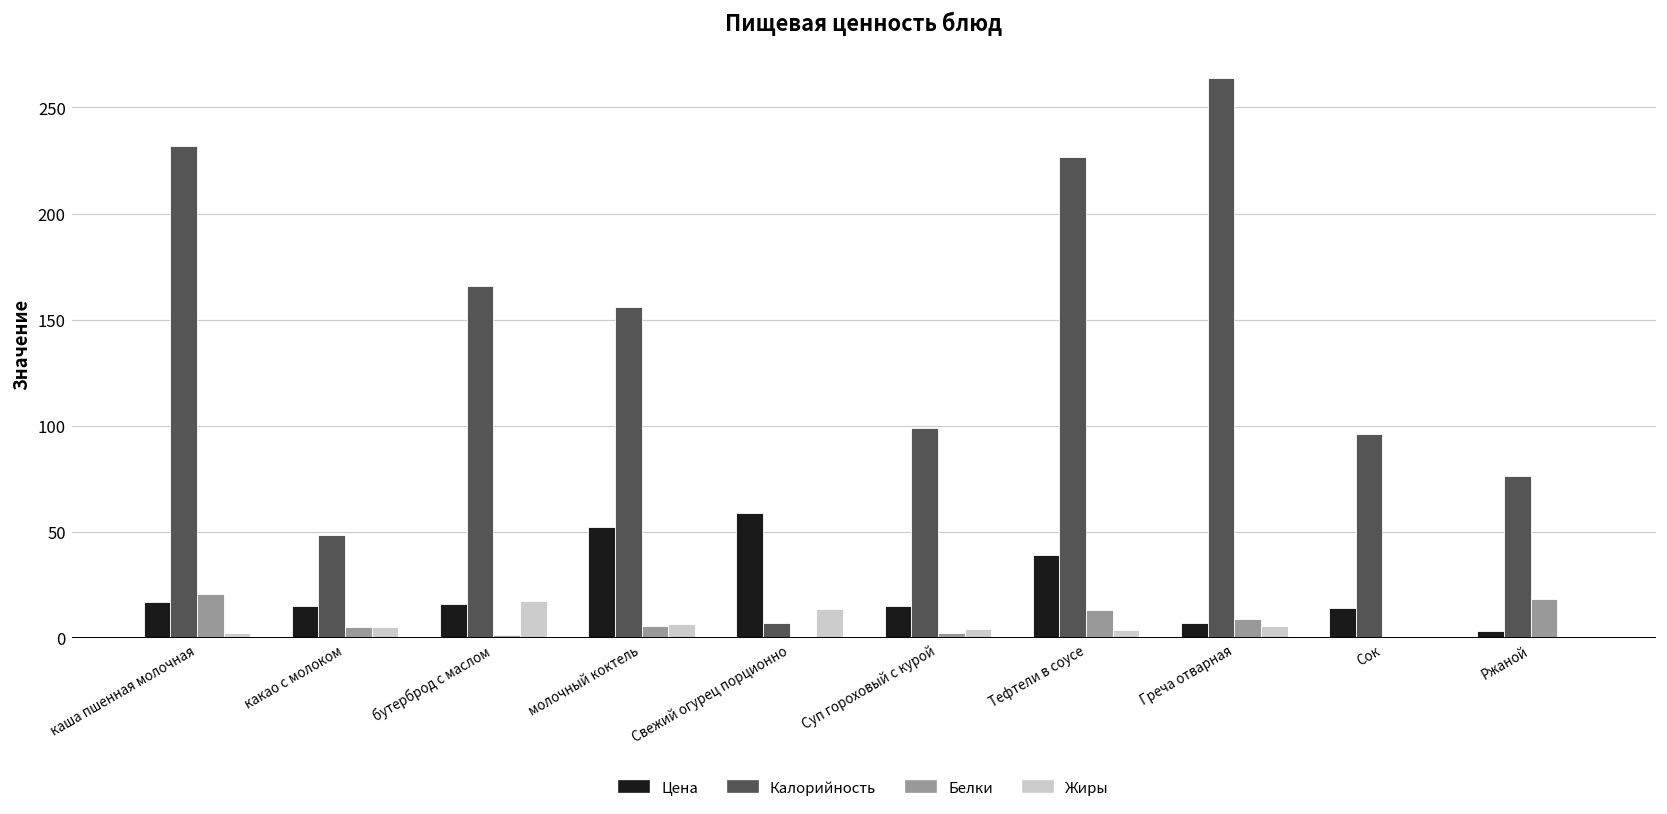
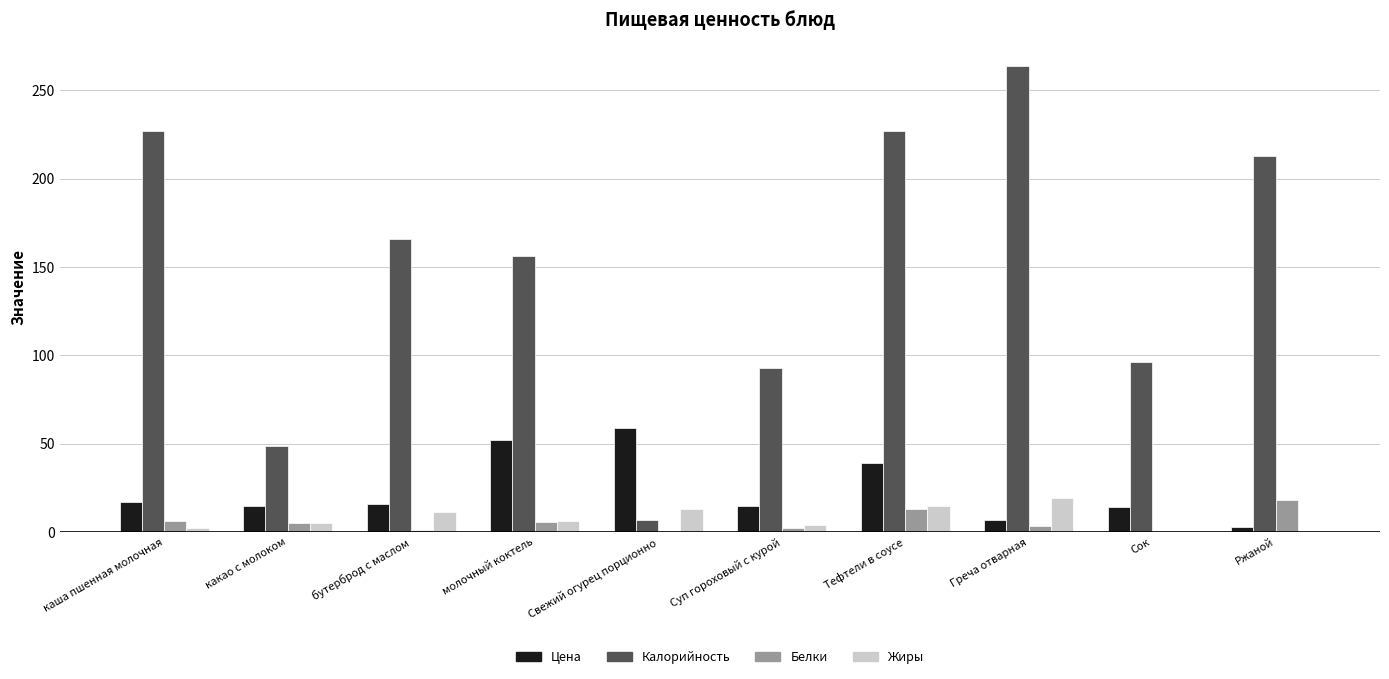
  {
    "Цена": {
      "каша пшенная молочная": 17,
      "какао с молоком": 15,
      "бутерброд с маслом": 16,
      "молочный коктель": 52,
      "Свежий огурец порционно": 59,
      "Суп гороховый с курой": 15,
      "Тефтели в соусе": 39,
      "Греча отварная": 7,
      "Сок": 14,
      "Ржаной": 3
    },
    "Калорийность": {
-     "каша пшенная молочная": 232,
+     "каша пшенная молочная": 227,
      "какао с молоком": 49,
      "бутерброд с маслом": 166,
      "молочный коктель": 156,
      "Свежий огурец порционно": 7,
-     "Суп гороховый с курой": 99,
+     "Суп гороховый с курой": 93,
      "Тефтели в соусе": 227,
      "Греча отварная": 264,
      "Сок": 96,
-     "Ржаной": 76
+     "Ржаной": 213
    },
    "Белки": {
-     "каша пшенная молочная": 21,
+     "каша пшенная молочная": 6,
      "какао с молоком": 5,
      "молочный коктель": 6,
      "Суп гороховый с курой": 2,
      "Тефтели в соусе": 13,
-     "Греча отварная": 9,
+     "Греча отварная": 3,
      "Сок": 0,
      "Ржаной": 18
    },
    "Жиры": {
      "каша пшенная молочная": 2,
      "какао с молоком": 5,
-     "бутерброд с маслом": 17,
+     "бутерброд с маслом": 11,
      "молочный коктель": 6,
      "Свежий огурец порционно": 13,
      "Суп гороховый с курой": 4,
-     "Тефтели в соусе": 3,
-     "Греча отварная": 5,
+     "Тефтели в соусе": 15,
+     "Греча отварная": 19,
      "Сок": 0
    }
  }
